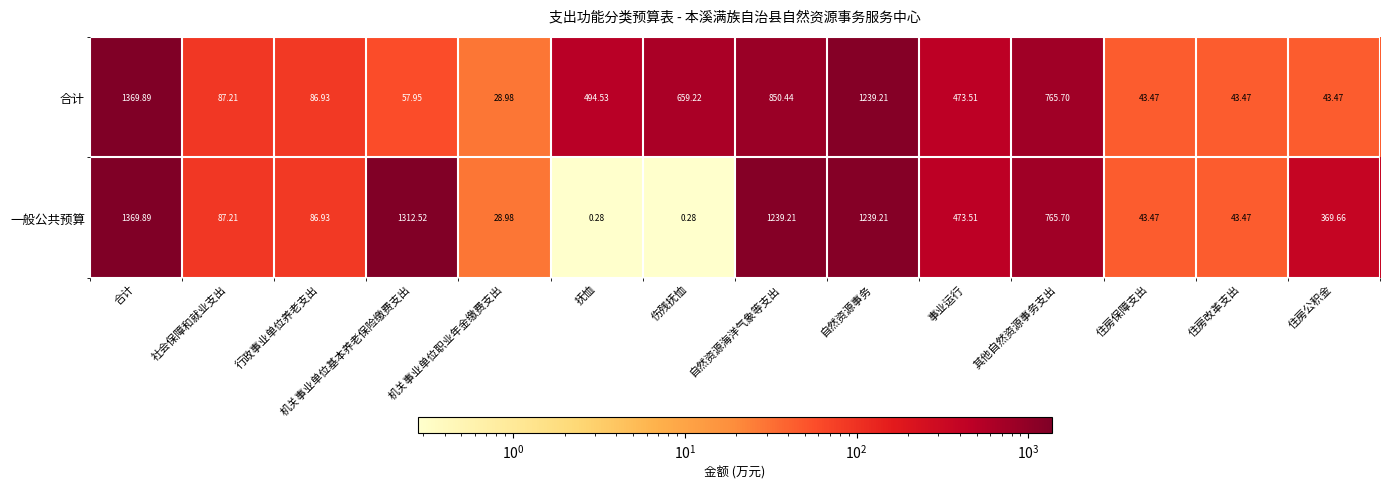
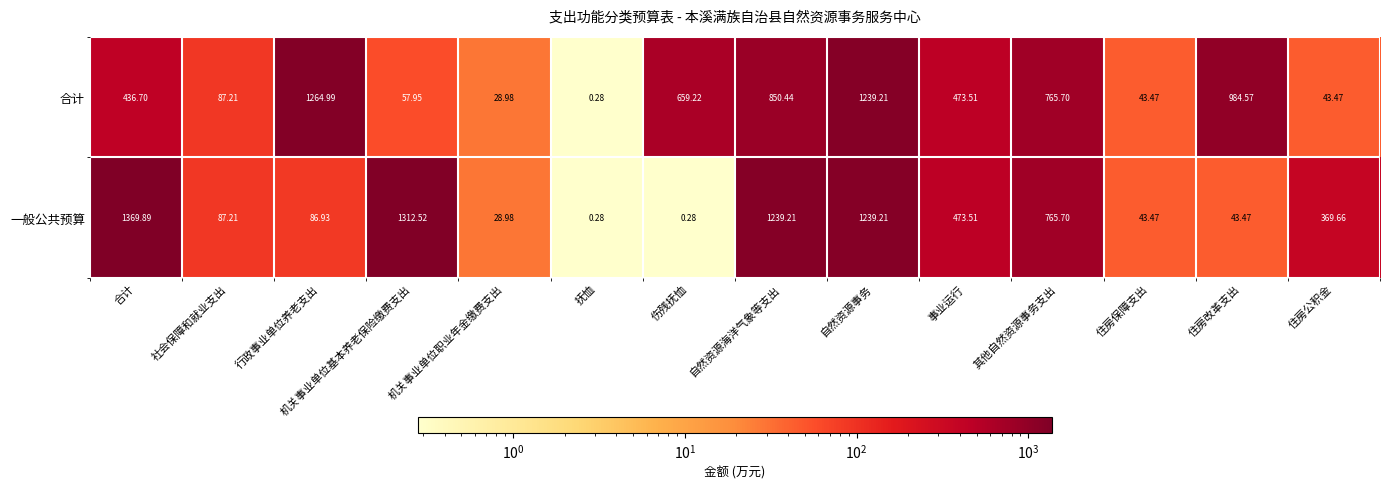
  {
    "合计": {
-     "合计": 1369.89,
+     "合计": 436.70,
      "社会保障和就业支出": 87.21,
-     "行政事业单位养老支出": 86.93,
+     "行政事业单位养老支出": 1264.99,
      "机关事业单位基本养老保险缴费支出": 57.95,
      "机关事业单位职业年金缴费支出": 28.98,
-     "抚恤": 494.53,
+     "抚恤": 0.28,
      "伤残抚恤": 659.22,
      "自然资源海洋气象等支出": 850.44,
      "自然资源事务": 1239.21,
      "事业运行": 473.51,
      "其他自然资源事务支出": 765.70,
      "住房保障支出": 43.47,
-     "住房改革支出": 43.47,
+     "住房改革支出": 984.57,
      "住房公积金": 43.47
    },
    "一般公共预算": {
      "合计": 1369.89,
      "社会保障和就业支出": 87.21,
      "行政事业单位养老支出": 86.93,
      "机关事业单位基本养老保险缴费支出": 1312.52,
      "机关事业单位职业年金缴费支出": 28.98,
      "抚恤": 0.28,
      "伤残抚恤": 0.28,
      "自然资源海洋气象等支出": 1239.21,
      "自然资源事务": 1239.21,
      "事业运行": 473.51,
      "其他自然资源事务支出": 765.70,
      "住房保障支出": 43.47,
      "住房改革支出": 43.47,
      "住房公积金": 369.66
    }
  }
